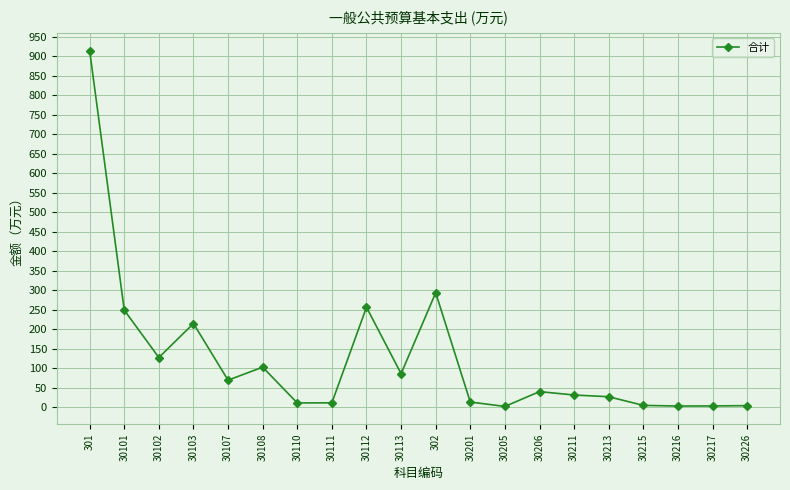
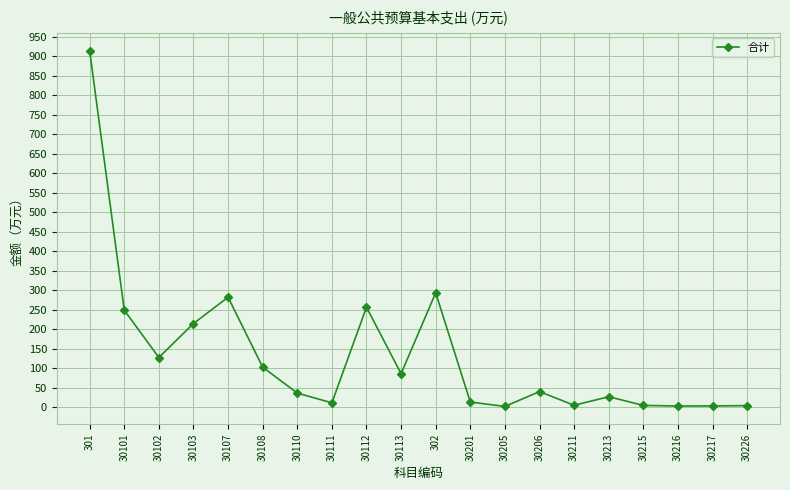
  {
    "301": 910,
    "30101": 250,
    "30102": 130,
    "30103": 210,
-   "30107": 70,
+   "30107": 280,
    "30108": 100,
-   "30110": 10,
+   "30110": 40,
    "30111": 10,
    "30112": 260,
    "30113": 90,
    "302": 290,
    "30201": 10,
    "30205": 0,
    "30206": 40,
-   "30211": 30,
+   "30211": 0,
    "30213": 30,
    "30215": 0,
    "30216": 0,
    "30217": 0,
    "30226": 0
  }
